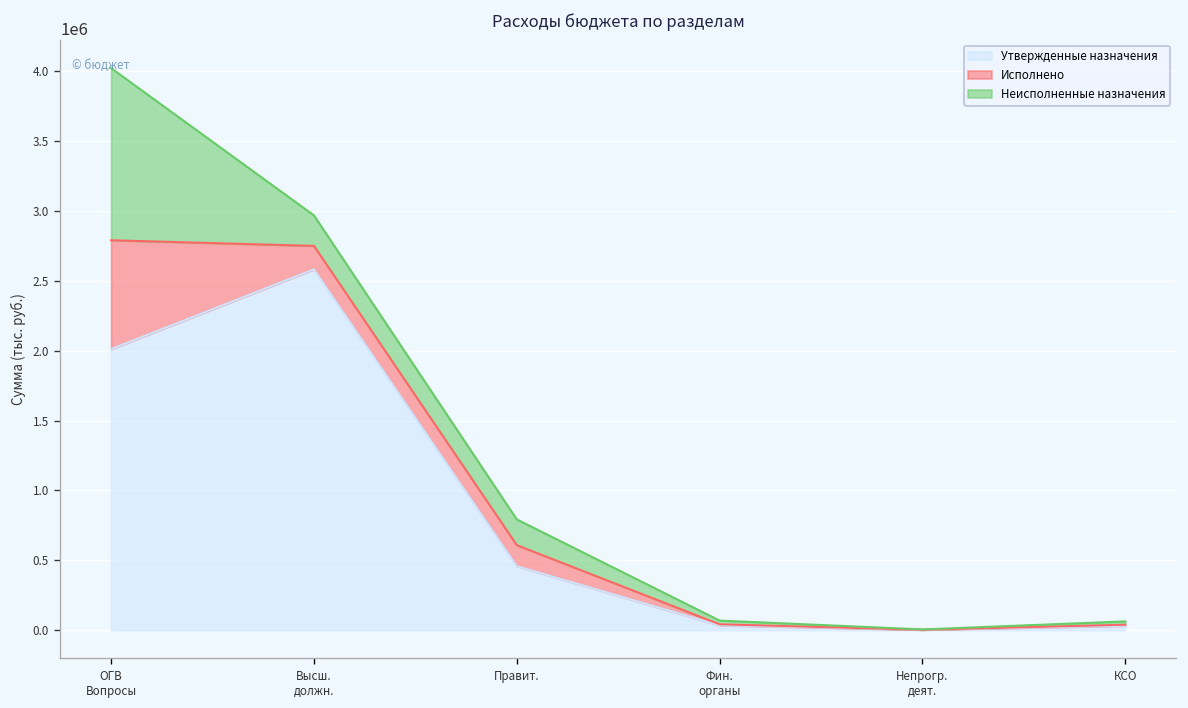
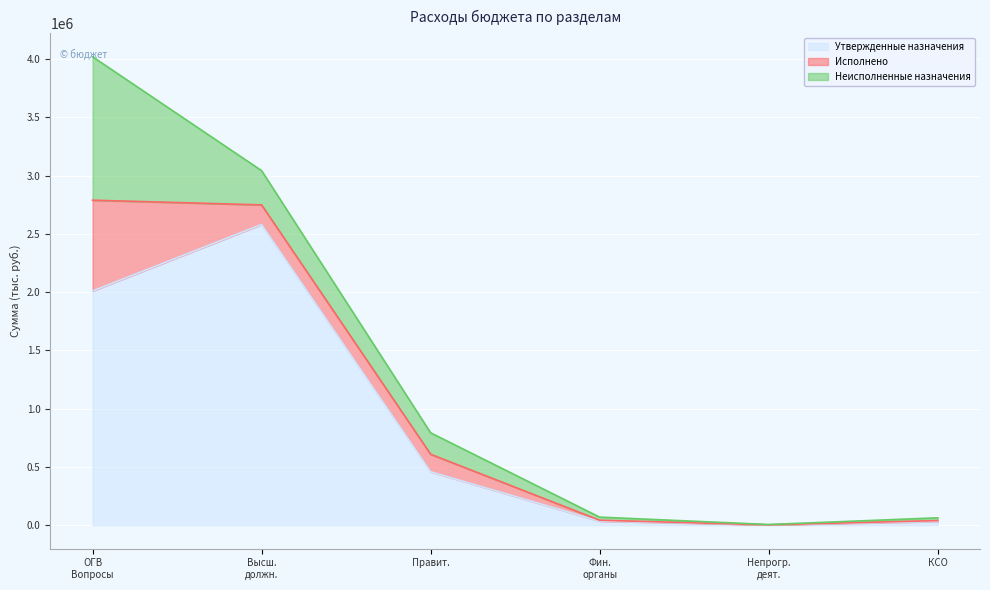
  {
    "Утвержденные назначения": {
      "ОГВ Вопросы": 2010000,
      "Высш. должн.": 2580000,
      "Правит.": 460000
    },
    "Исполнено": {
      "ОГВ Вопросы": 780000,
      "Высш. должн.": 170000,
      "Правит.": 150000
    },
    "Неисполненные назначения": {
      "ОГВ Вопросы": 1230000,
-     "Высш. должн.": 220000,
+     "Высш. должн.": 290000,
      "Правит.": 180000,
      "Фин. органы": 30000,
      "КСО": 20000
    }
  }
